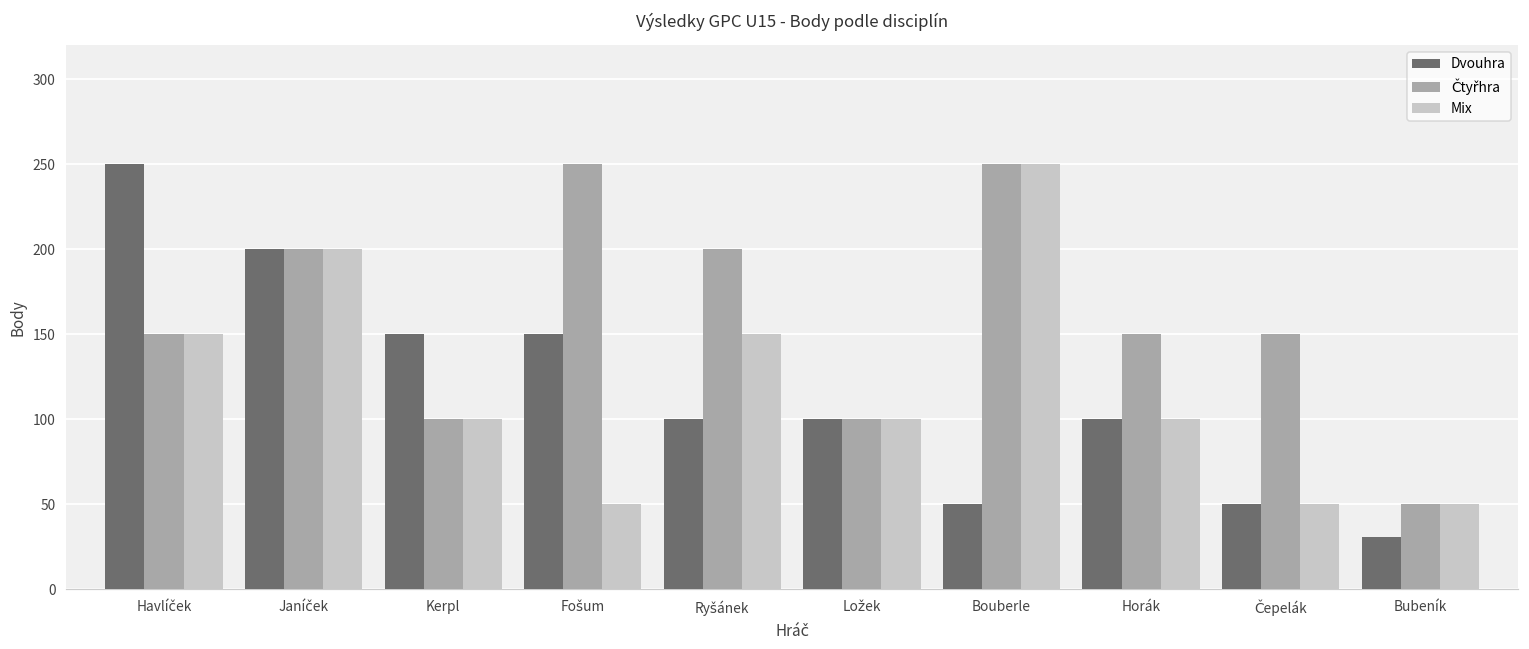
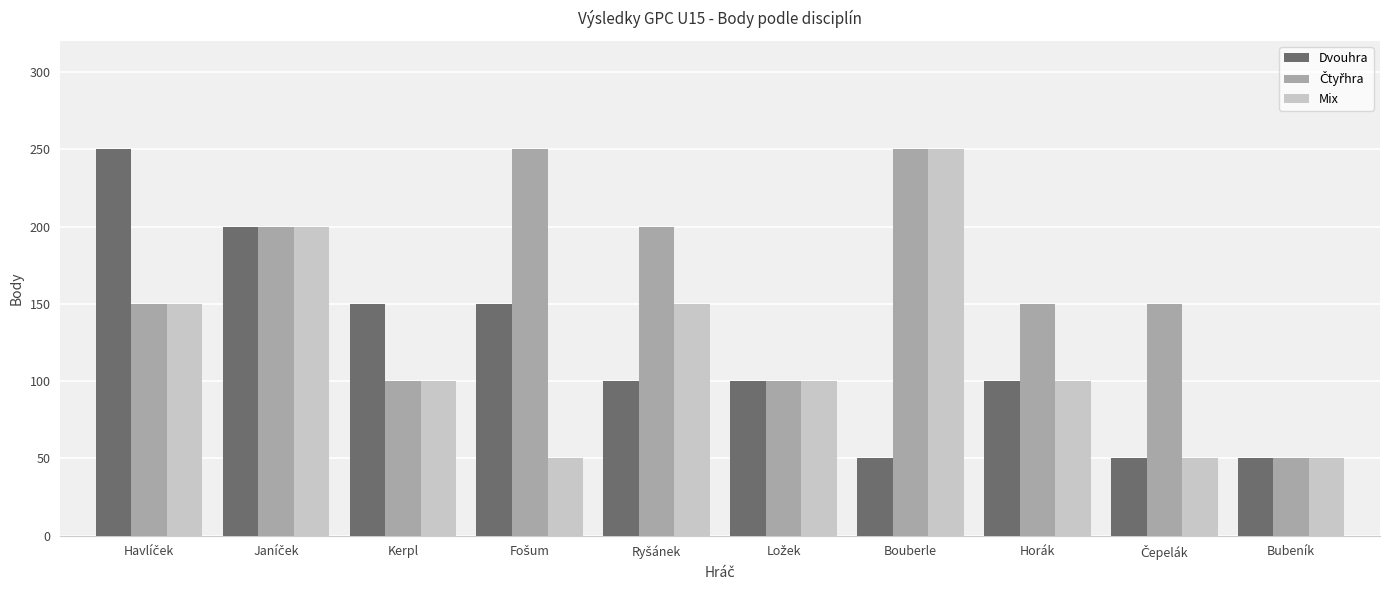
  {
    "Dvouhra": {
      "Havlíček": 250,
      "Janíček": 200,
      "Kerpl": 150,
      "Fošum": 150,
      "Ryšánek": 100,
      "Ložek": 100,
      "Bouberle": 50,
      "Horák": 100,
      "Čepelák": 50,
-     "Bubeník": 31
+     "Bubeník": 50
    }
  }
